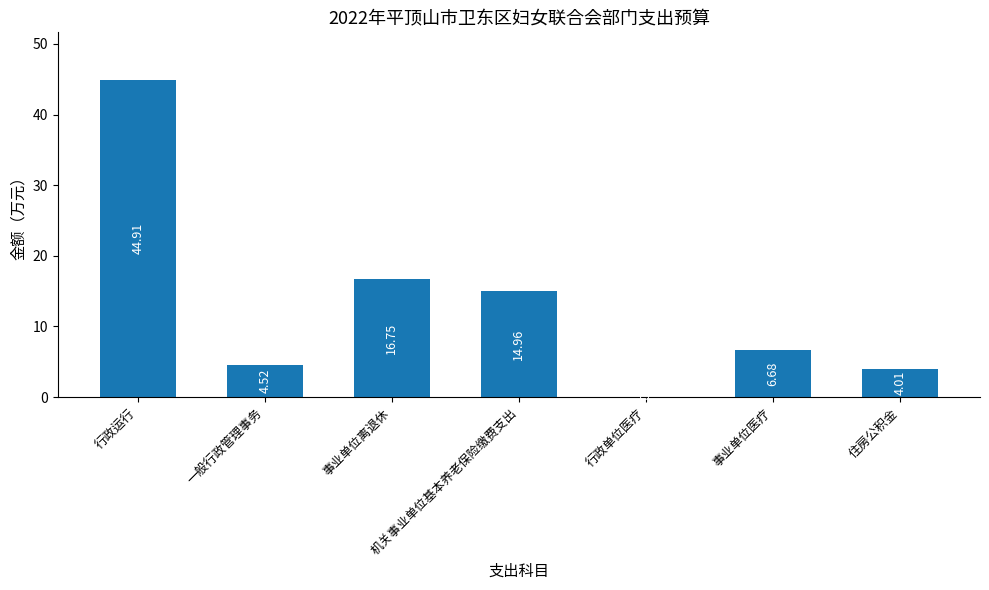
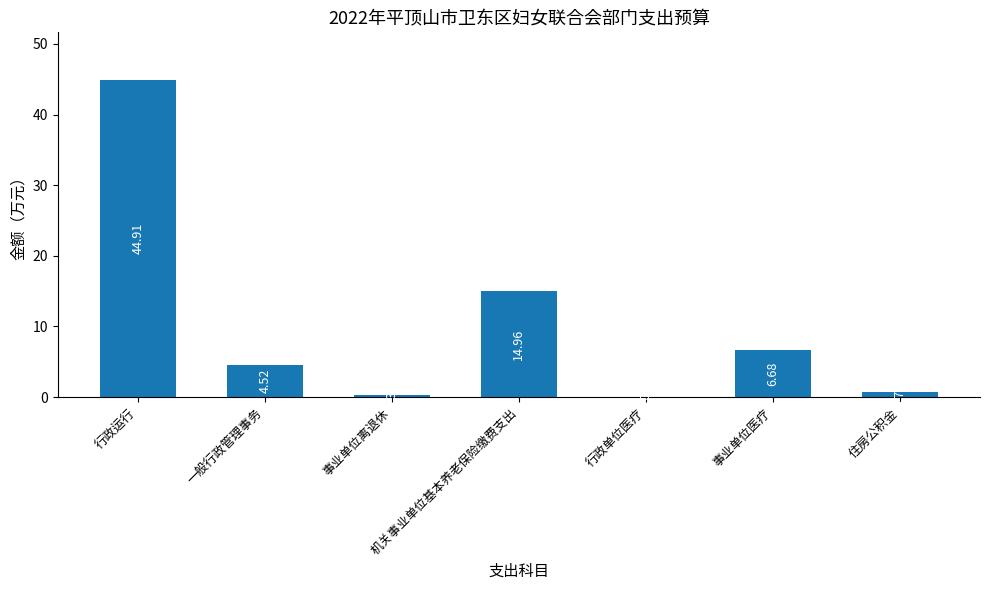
  {
-   "事业单位离退休": 17,
-   "住房公积金": 4
+   "事业单位离退休": 0,
+   "住房公积金": 1
  }
